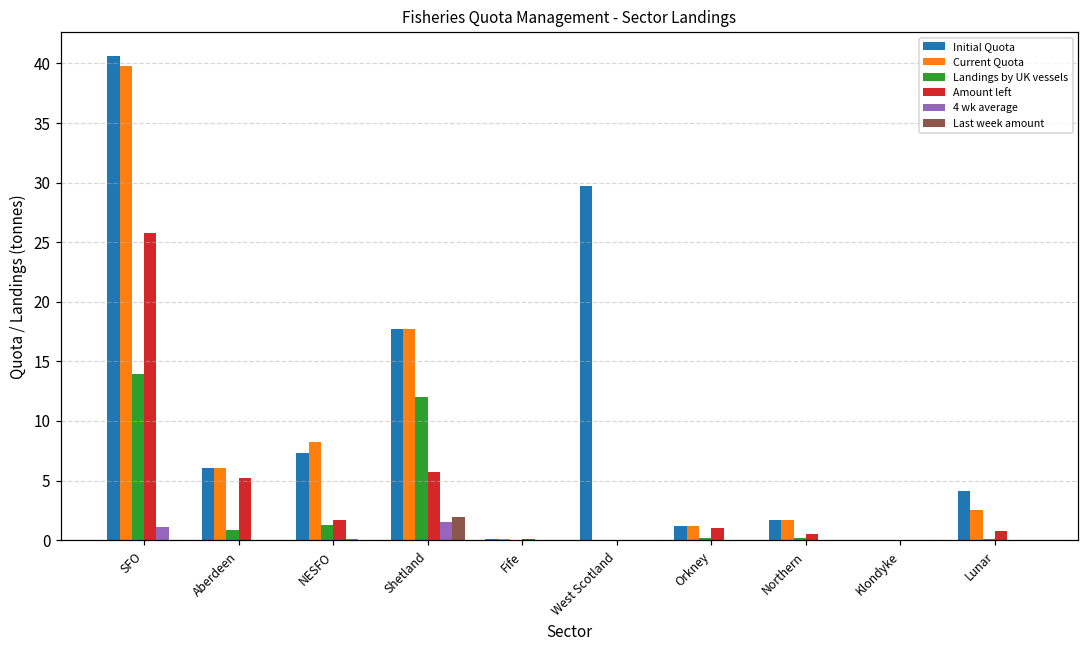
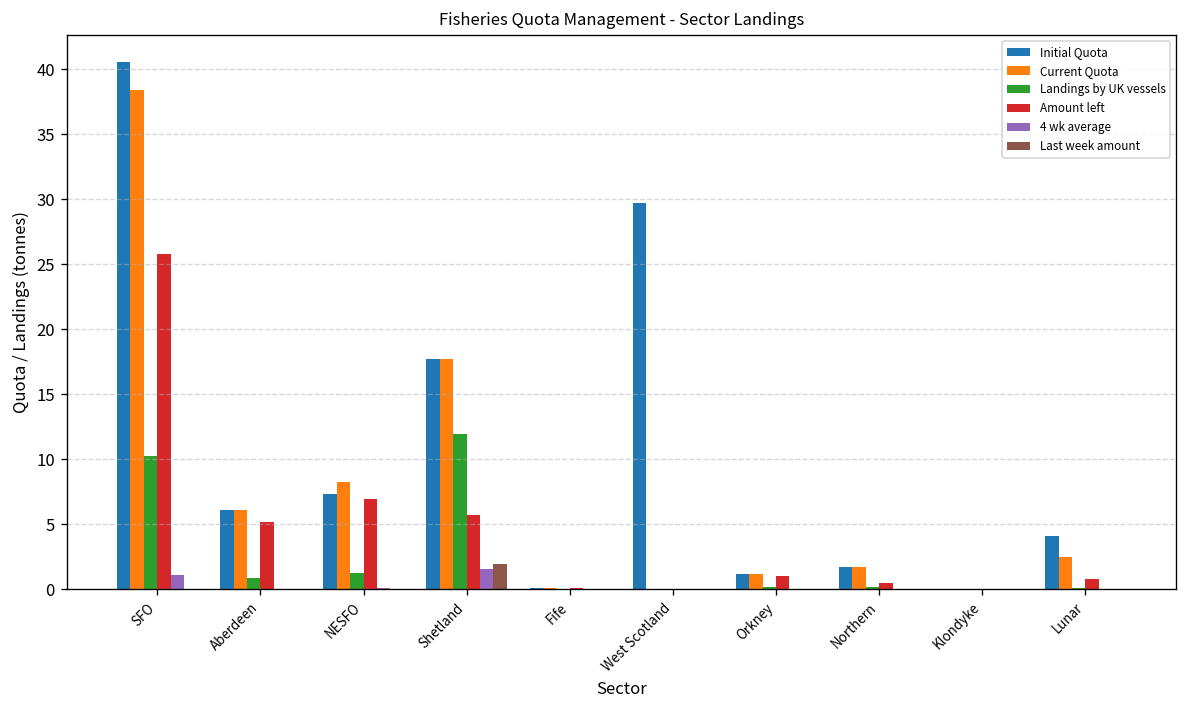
  {
    "Initial Quota": {
      "SFO": 40.6,
      "Aberdeen": 6.1,
      "NESFO": 7.3,
      "Shetland": 17.7,
      "West Scotland": 29.7,
      "Orkney": 1.2,
      "Northern": 1.7,
      "Klondyke": 0.0,
      "Lunar": 4.1
    },
    "Current Quota": {
-     "SFO": 39.8,
+     "SFO": 38.4,
      "Aberdeen": 6.1,
      "NESFO": 8.2,
      "Shetland": 17.7,
      "West Scotland": 0.0,
      "Orkney": 1.2,
      "Northern": 1.7,
      "Klondyke": 0.0,
      "Lunar": 2.5
    },
    "Landings by UK vessels": {
-     "SFO": 14.0,
+     "SFO": 10.2,
      "Aberdeen": 0.9,
      "NESFO": 1.2,
      "Shetland": 12.0,
      "Fife": 0.0,
      "West Scotland": 0.0,
      "Klondyke": 0.0
    },
    "Amount left": {
      "SFO": 25.8,
      "Aberdeen": 5.2,
-     "NESFO": 1.7,
+     "NESFO": 7.0,
      "Shetland": 5.7,
      "West Scotland": 0.0,
      "Orkney": 1.0,
      "Northern": 0.5,
      "Klondyke": 0.0,
      "Lunar": 0.8
    },
    "4 wk average": {
      "SFO": 1.1,
      "Aberdeen": 0.0,
      "Shetland": 1.5,
      "Fife": 0.0,
      "West Scotland": 0.0,
      "Orkney": 0.0,
      "Northern": 0.0,
      "Klondyke": 0.0
    },
    "Last week amount": {
      "Aberdeen": 0.0,
      "NESFO": 0.0,
      "Shetland": 2.0,
      "Fife": 0.0,
      "West Scotland": 0.0,
      "Orkney": 0.0,
      "Northern": 0.0,
      "Klondyke": 0.0,
      "Lunar": 0.0
    }
  }
